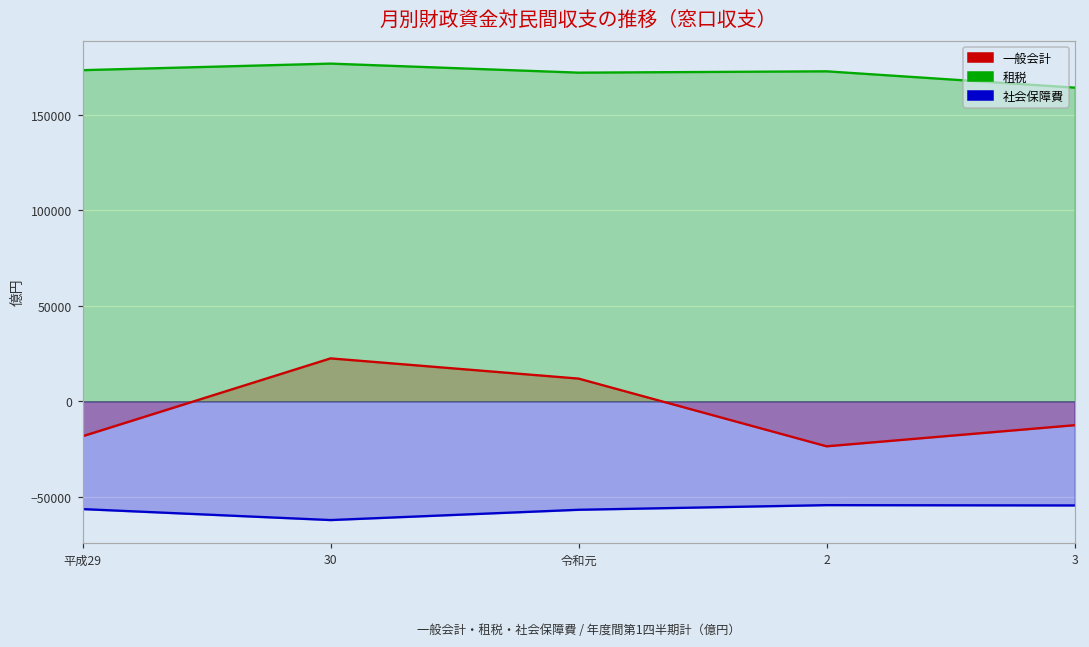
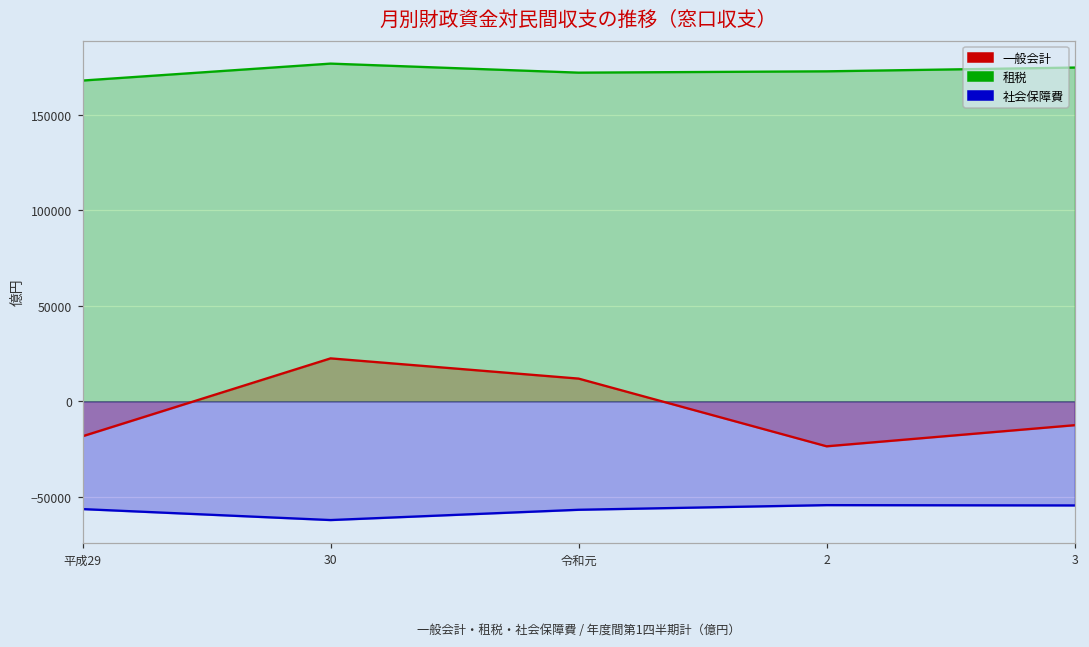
  {
    "租税": {
-     "平成29": 173000,
+     "平成29": 168000,
      "30": 177000,
      "令和元": 172000,
      "2": 173000,
-     "3": 164000
+     "3": 175000
    }
  }
